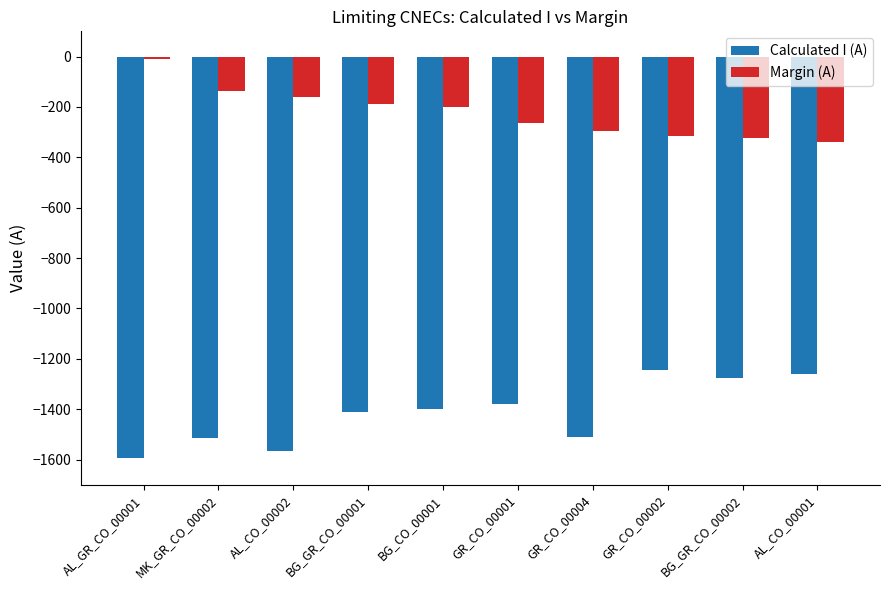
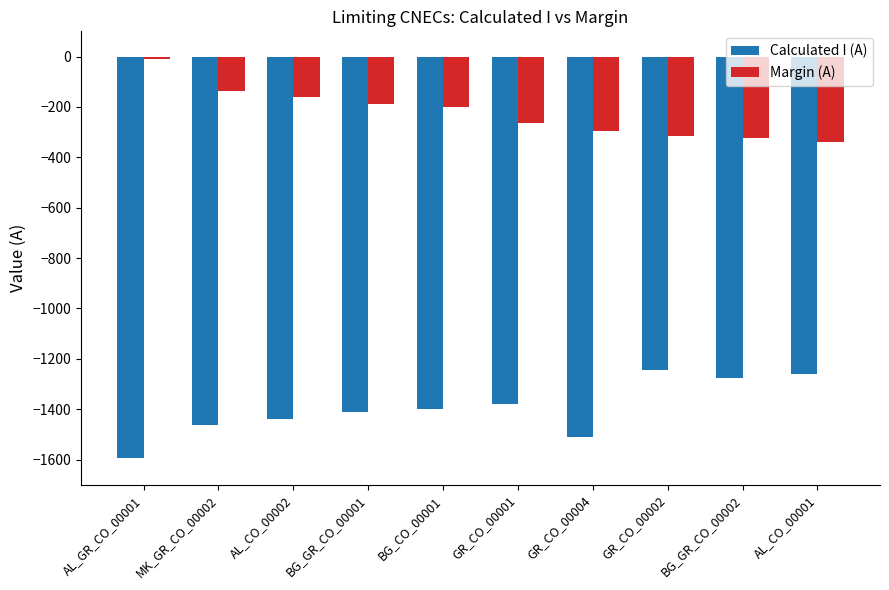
  {
    "Calculated I (A)": {
      "AL_GR_CO_00001": -1590,
-     "MK_GR_CO_00002": -1510,
-     "AL_CO_00002": -1570,
+     "MK_GR_CO_00002": -1460,
+     "AL_CO_00002": -1440,
      "BG_GR_CO_00001": -1410,
      "BG_CO_00001": -1400,
      "GR_CO_00001": -1380,
      "GR_CO_00004": -1510,
      "GR_CO_00002": -1240,
      "BG_GR_CO_00002": -1280,
      "AL_CO_00001": -1260
    },
    "Margin (A)": {
      "MK_GR_CO_00002": -140,
      "AL_CO_00002": -160,
      "BG_GR_CO_00001": -190,
      "BG_CO_00001": -200,
      "GR_CO_00001": -260,
      "GR_CO_00004": -300,
      "GR_CO_00002": -320,
      "BG_GR_CO_00002": -320,
      "AL_CO_00001": -340
    }
  }
